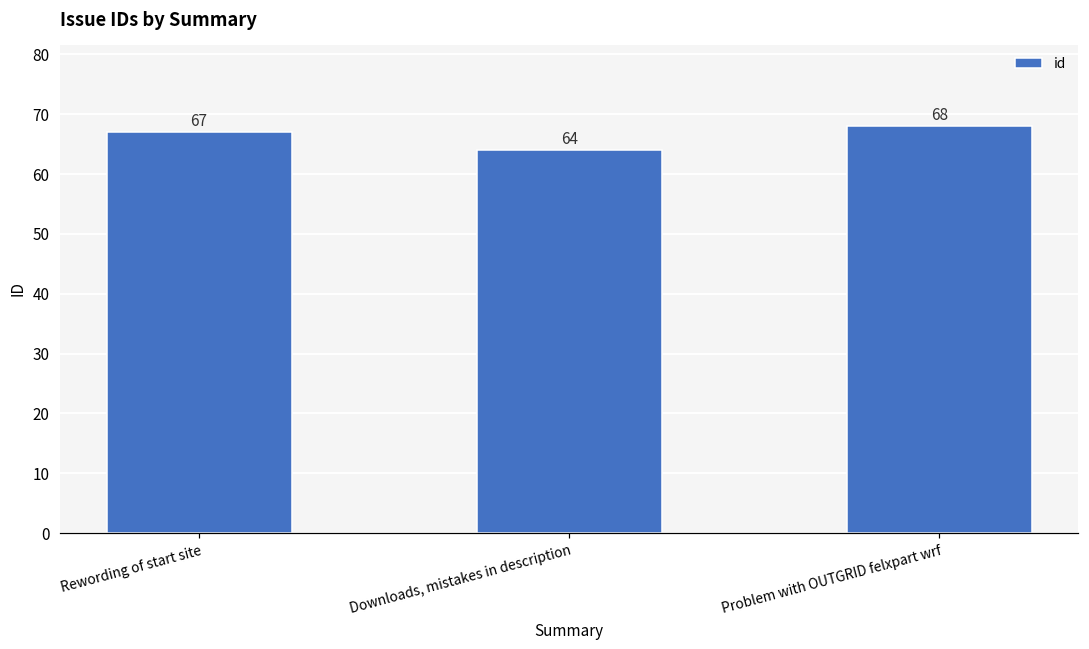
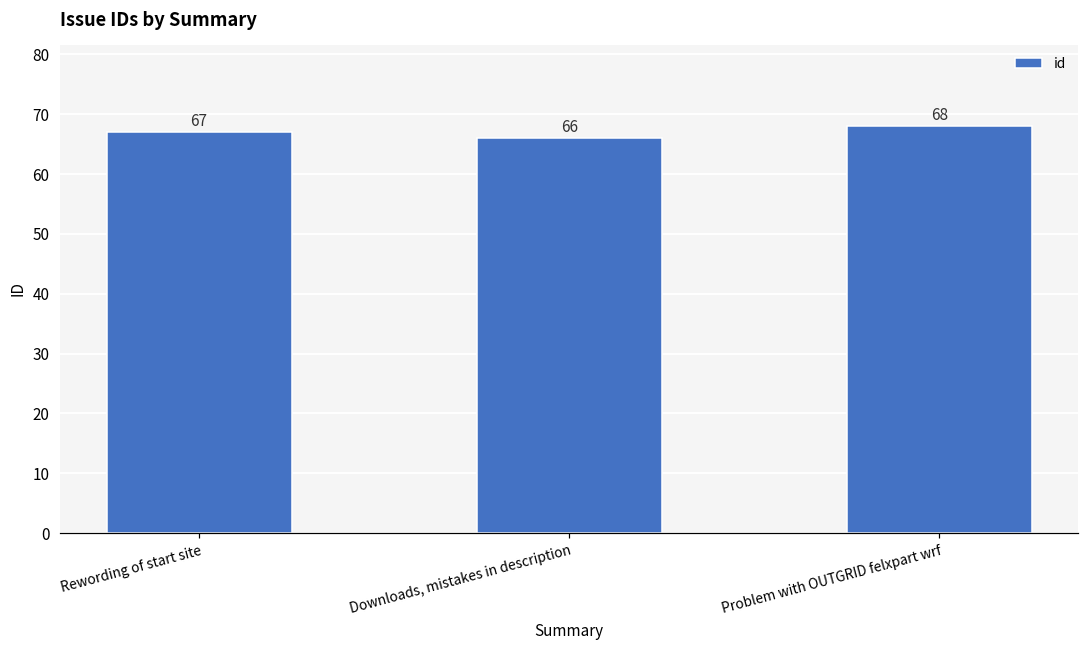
  {
    "Rewording of start site": 67,
-   "Downloads, mistakes in description": 64,
+   "Downloads, mistakes in description": 66,
    "Problem with OUTGRID felxpart wrf": 68
  }
